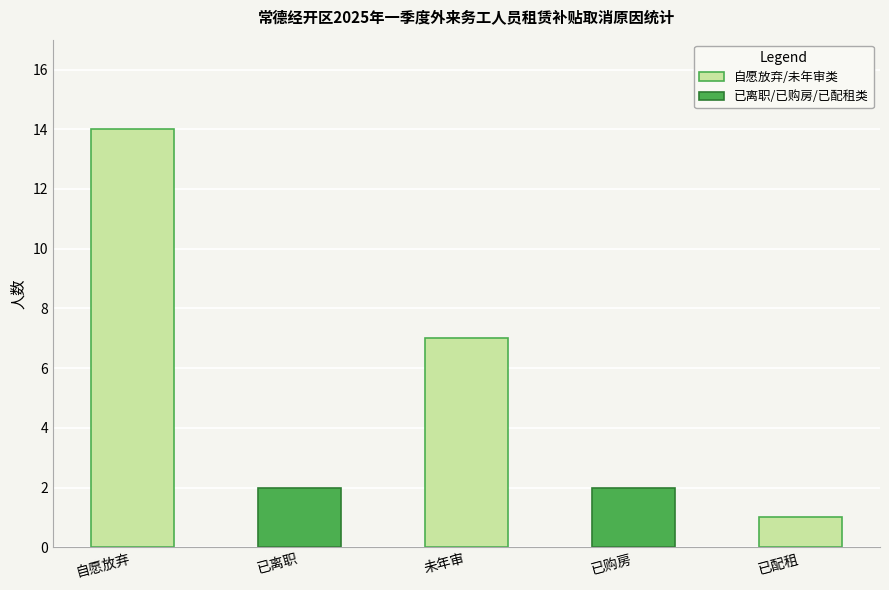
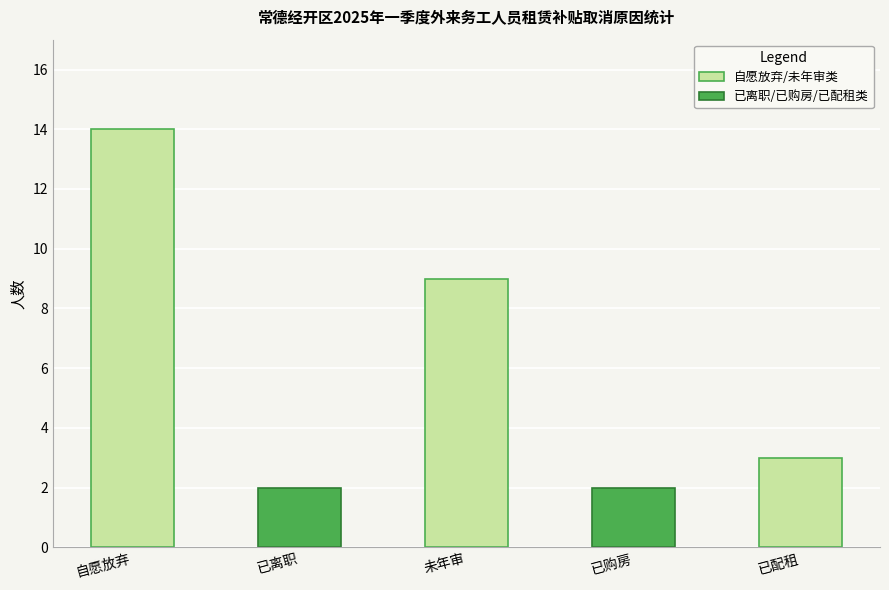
  {
    "自愿放弃": 14,
    "已离职": 2,
-   "未年审": 7,
+   "未年审": 9,
    "已购房": 2,
-   "已配租": 1
+   "已配租": 3
  }
